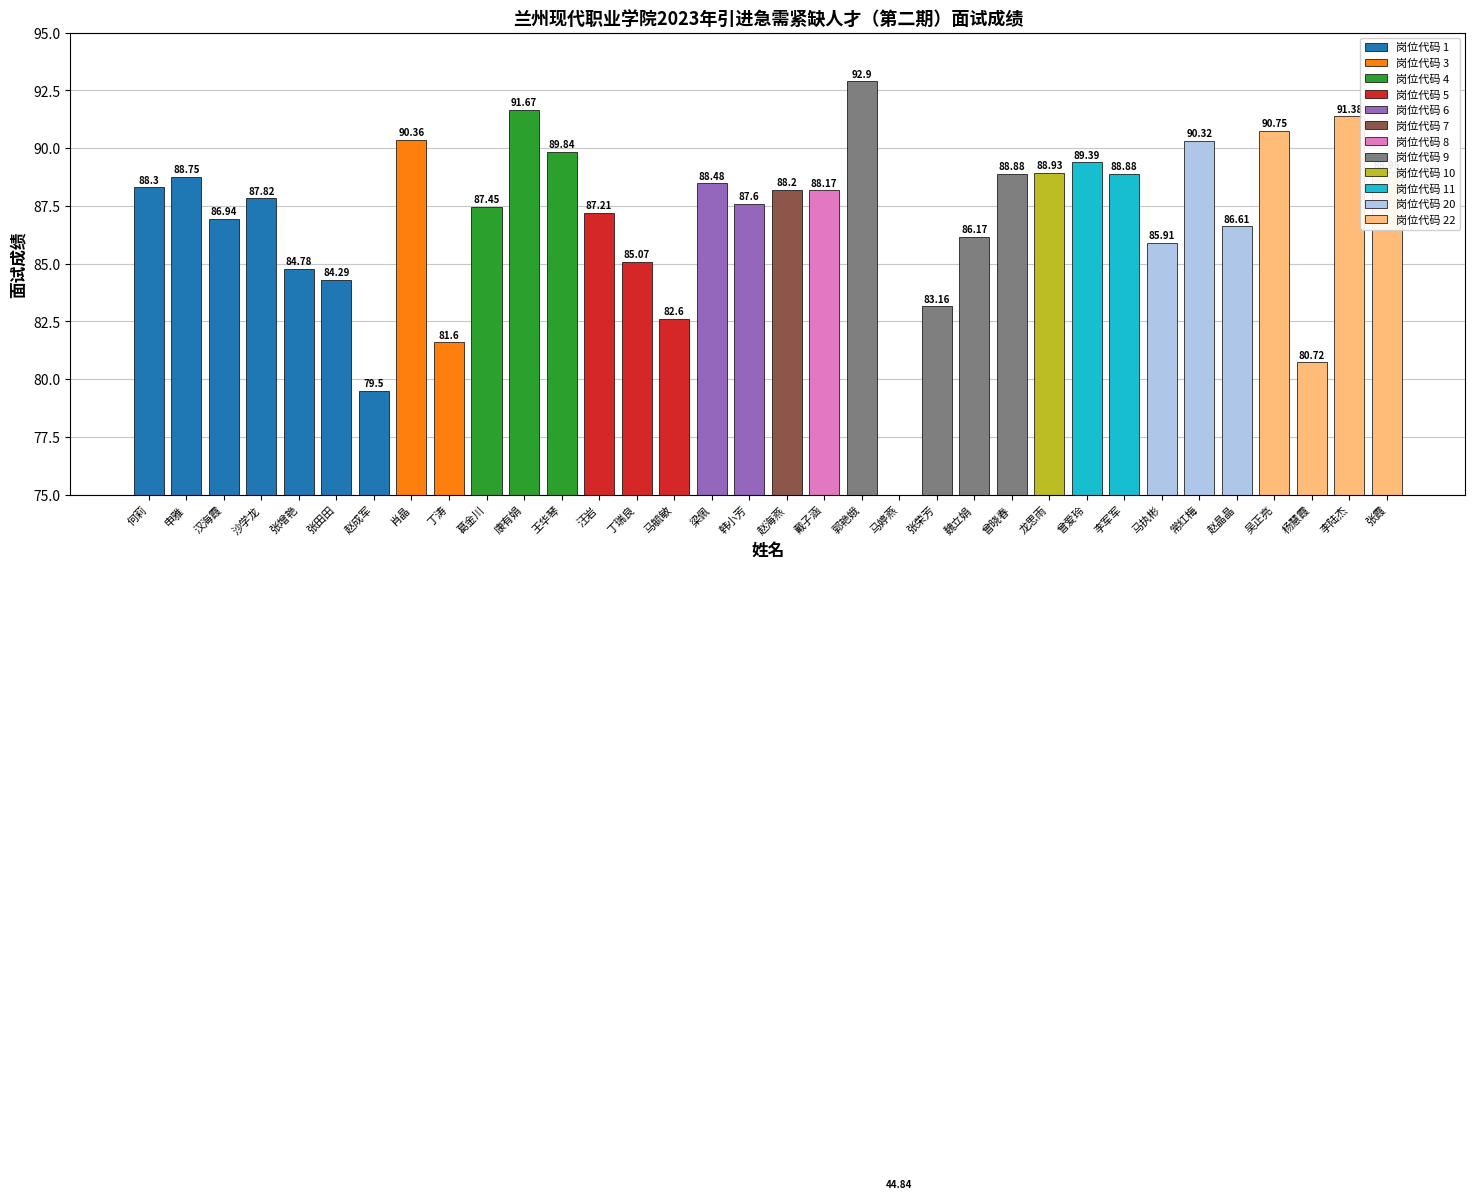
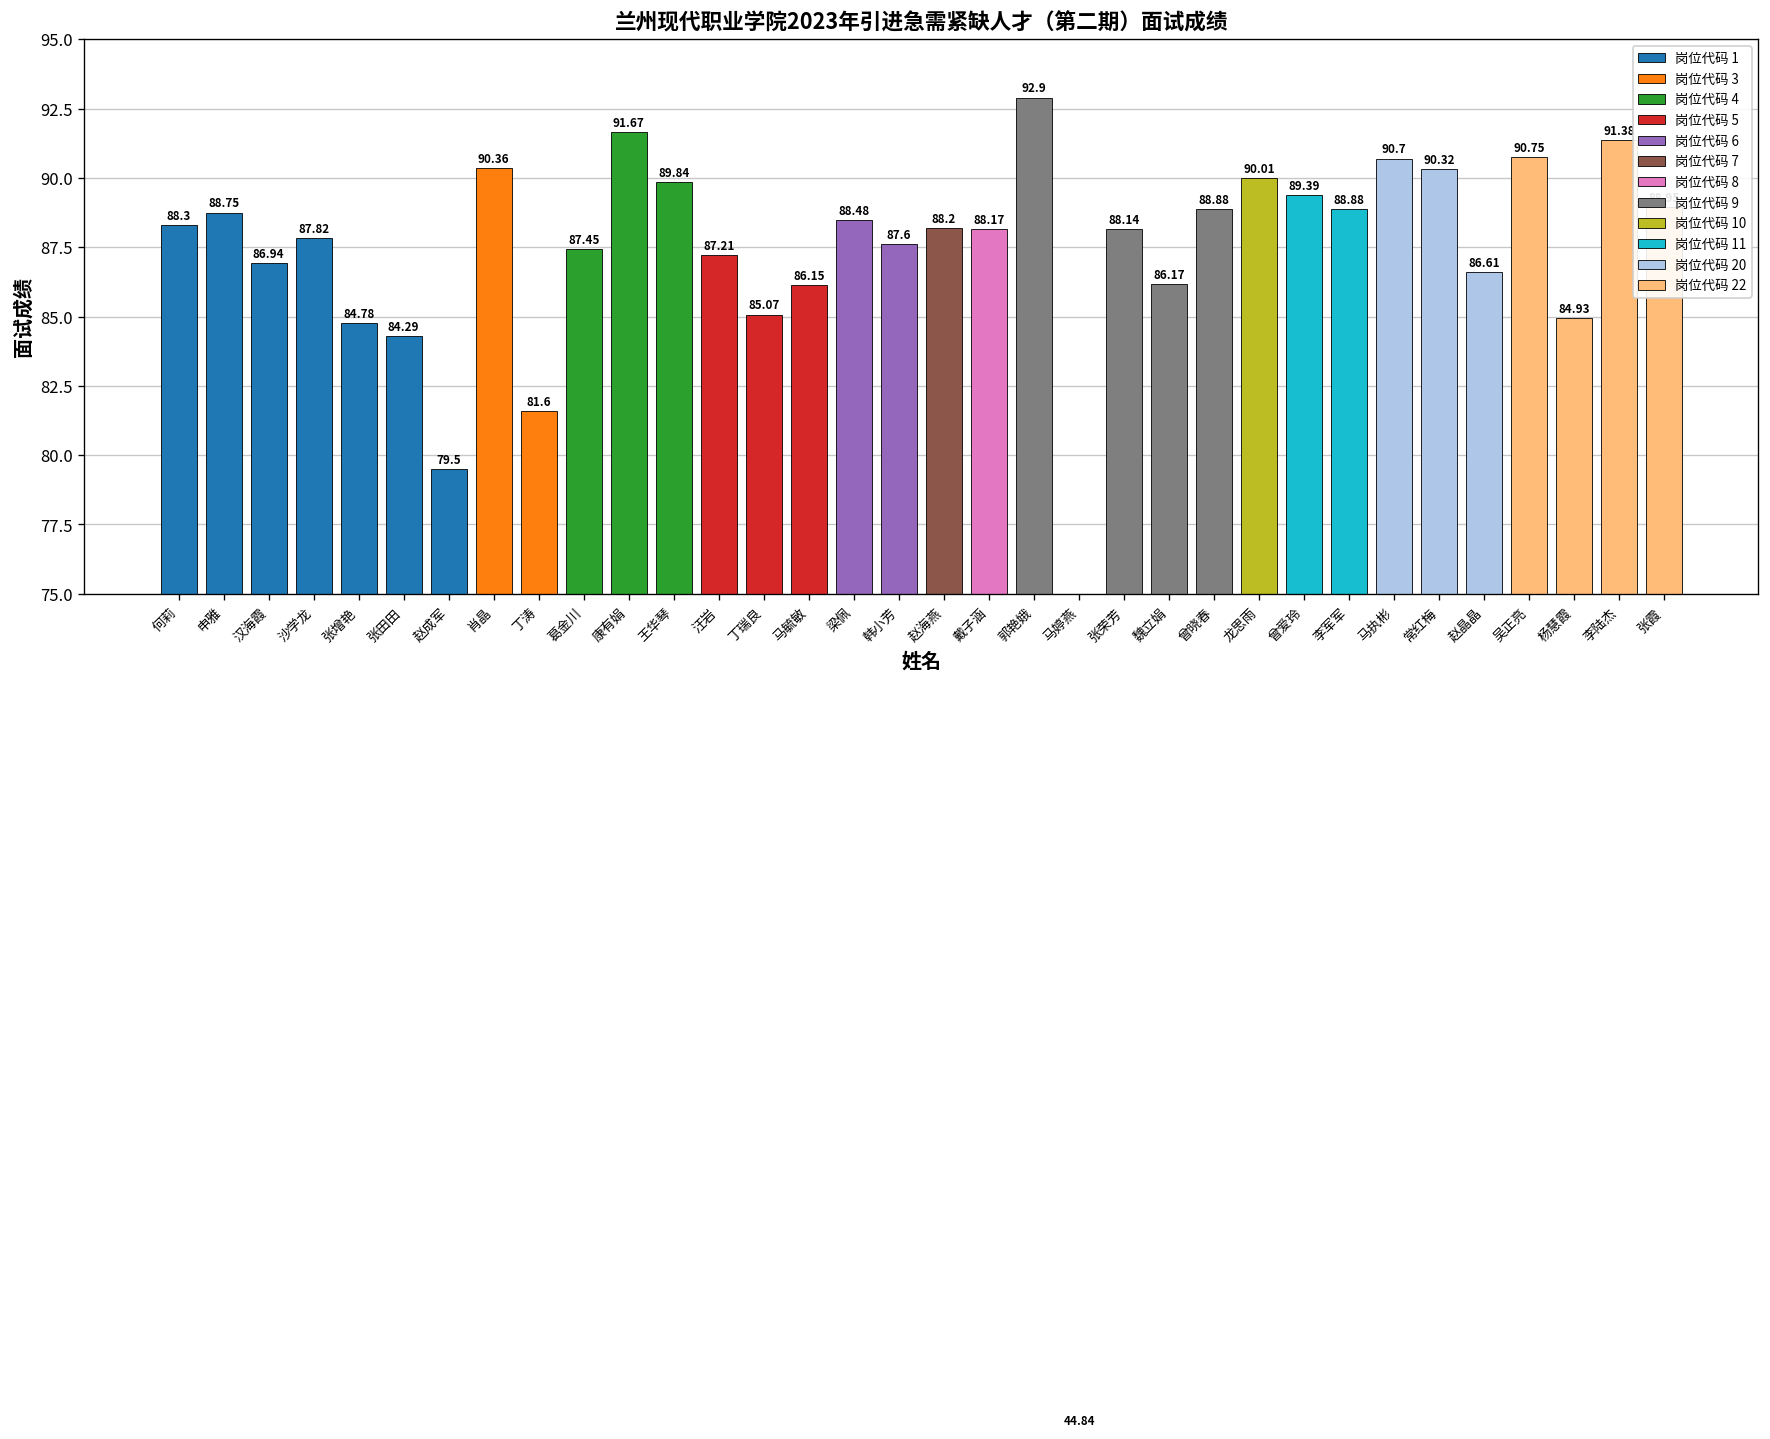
  {
    "何莉": 88.3,
    "申雅": 88.75,
    "汉海霞": 86.94,
    "沙学龙": 87.82,
    "张增艳": 84.78,
    "张田田": 84.29,
    "赵成军": 79.5,
    "肖晶": 90.36,
    "丁涛": 81.6,
    "葛金川": 87.45,
    "康有娟": 91.67,
    "王华琴": 89.84,
    "汪岩": 87.21,
    "丁瑞良": 85.07,
-   "马毓敏": 82.6,
+   "马毓敏": 86.15,
    "梁佩": 88.48,
    "韩小芳": 87.6,
    "赵海燕": 88.2,
    "戴子涵": 88.17,
    "郭艳娥": 92.9,
-   "张荣芳": 83.16,
+   "张荣芳": 88.14,
    "魏立娟": 86.17,
    "曾晓春": 88.88,
-   "龙思雨": 88.93,
+   "龙思雨": 90.01,
    "曾爱玲": 89.39,
    "李军军": 88.88,
-   "马执彬": 85.91,
+   "马执彬": 90.7,
    "常红梅": 90.32,
    "赵晶晶": 86.61,
    "吴正亮": 90.75,
-   "杨慧霞": 80.72
+   "杨慧霞": 84.93
  }
